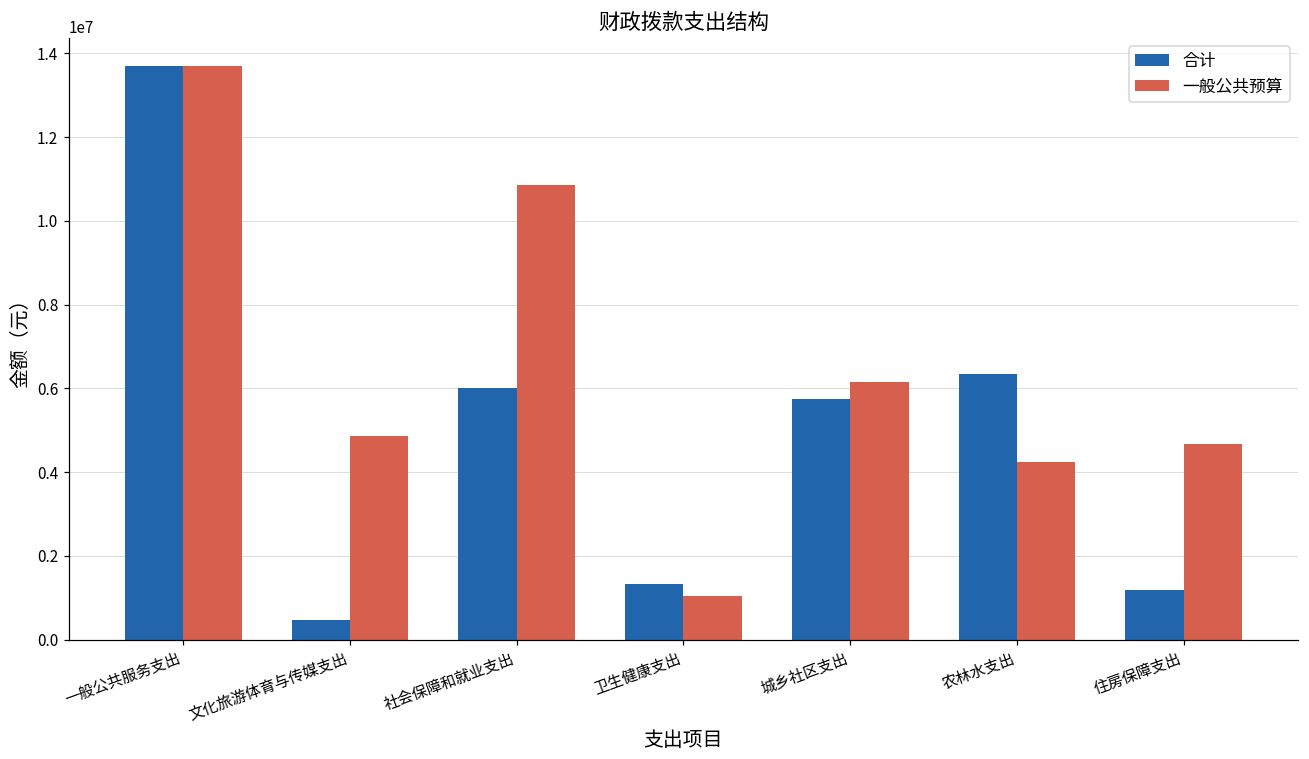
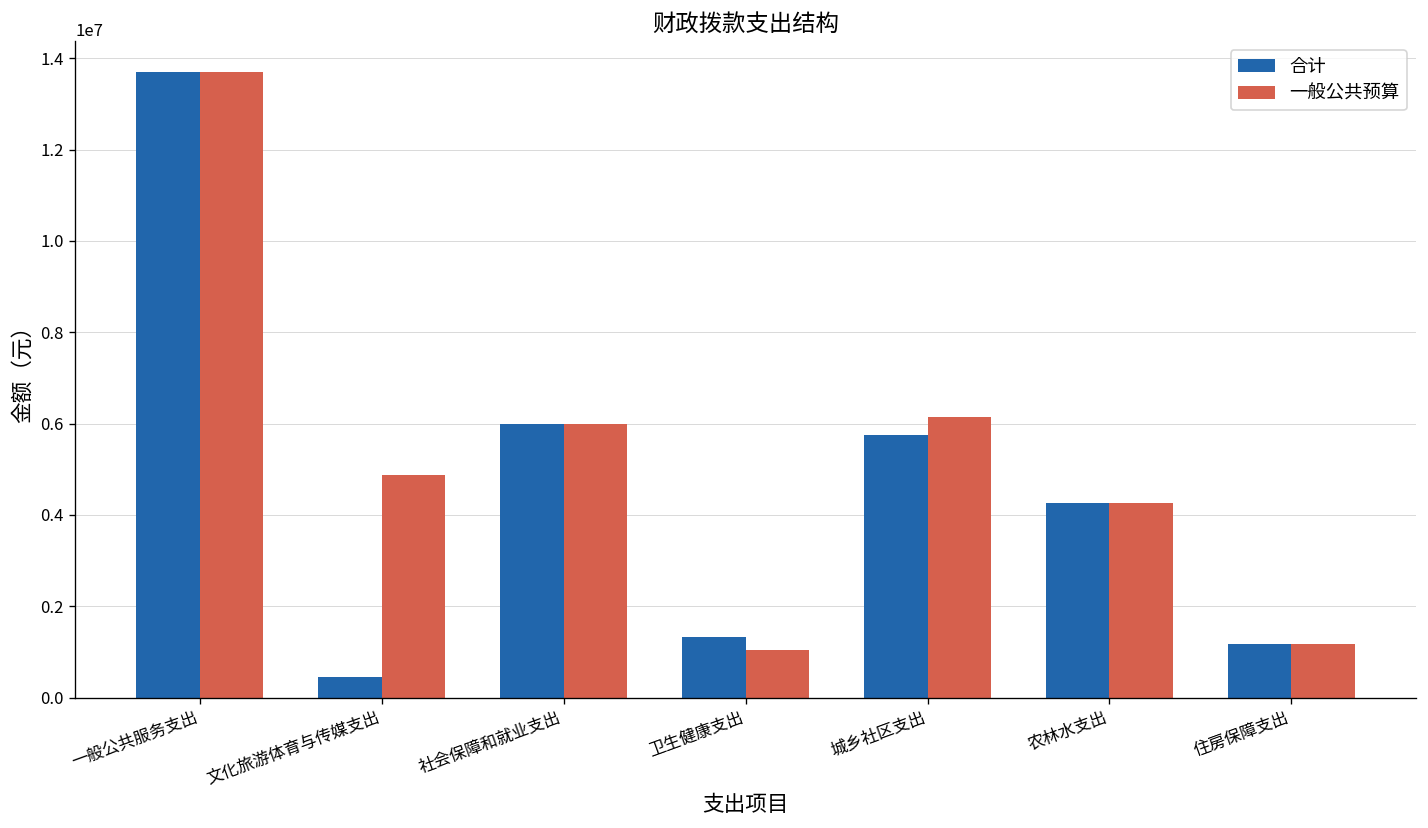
  {
    "合计": {
      "一般公共服务支出": 13700000,
      "文化旅游体育与传媒支出": 500000,
      "社会保障和就业支出": 6000000,
      "卫生健康支出": 1300000,
      "城乡社区支出": 5700000,
-     "农林水支出": 6300000,
+     "农林水支出": 4300000,
      "住房保障支出": 1200000
    },
    "一般公共预算": {
      "一般公共服务支出": 13700000,
      "文化旅游体育与传媒支出": 4900000,
-     "社会保障和就业支出": 10900000,
+     "社会保障和就业支出": 6000000,
      "卫生健康支出": 1000000,
      "城乡社区支出": 6100000,
      "农林水支出": 4300000,
-     "住房保障支出": 4700000
+     "住房保障支出": 1200000
    }
  }
